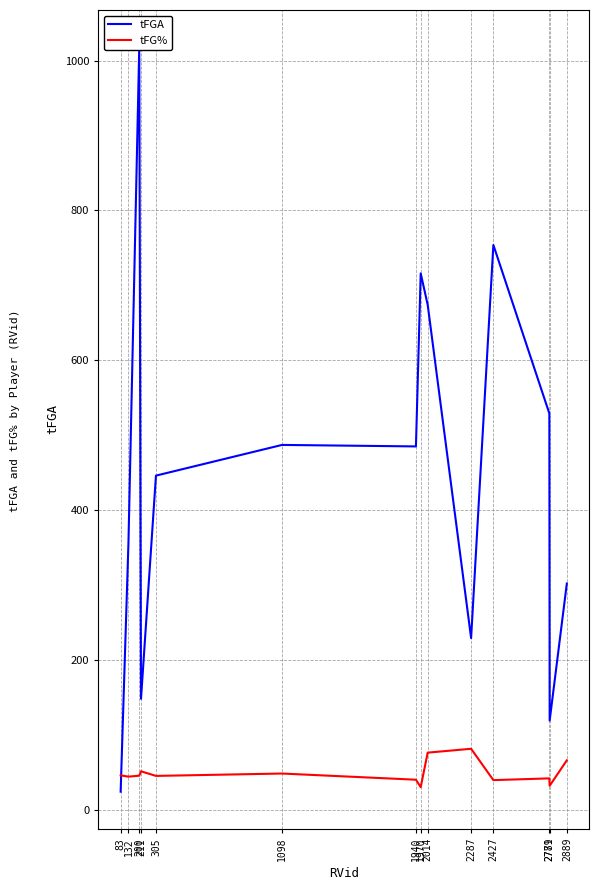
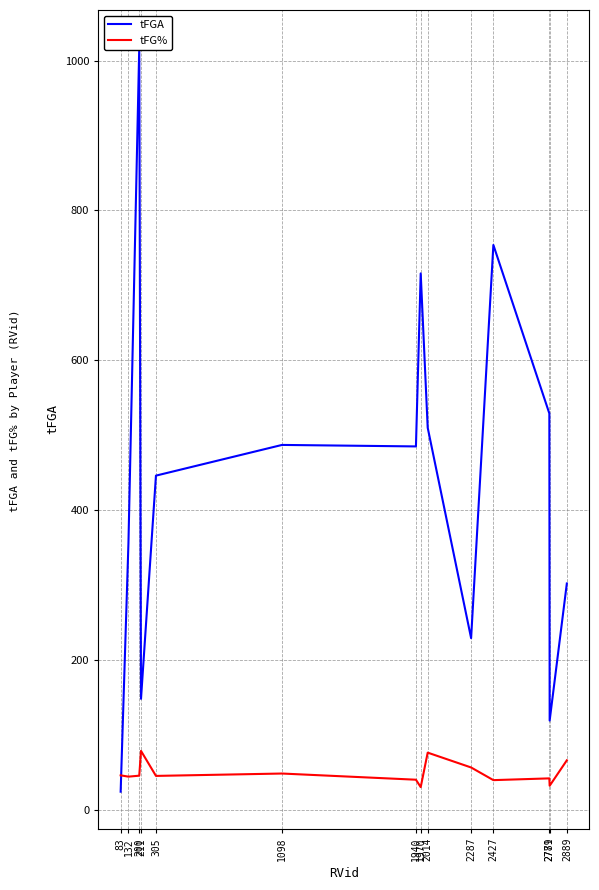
  {
    "tFGA": {
      "83": 20,
      "132": 360,
      "211": 150,
      "305": 450,
      "1098": 490,
      "1940": 490,
      "1970": 720,
-     "2014": 670,
+     "2014": 510,
      "2287": 230,
      "2427": 750,
      "2779": 530,
      "2781": 120,
      "2889": 300
    },
    "tFG%": {
      "83": 50,
      "132": 40,
      "200": 50,
-     "211": 50,
+     "211": 80,
      "305": 50,
      "1098": 50,
      "1940": 40,
      "1970": 30,
      "2014": 80,
-     "2287": 80,
+     "2287": 60,
      "2427": 40,
      "2779": 40,
      "2781": 30,
      "2889": 70
    }
  }
